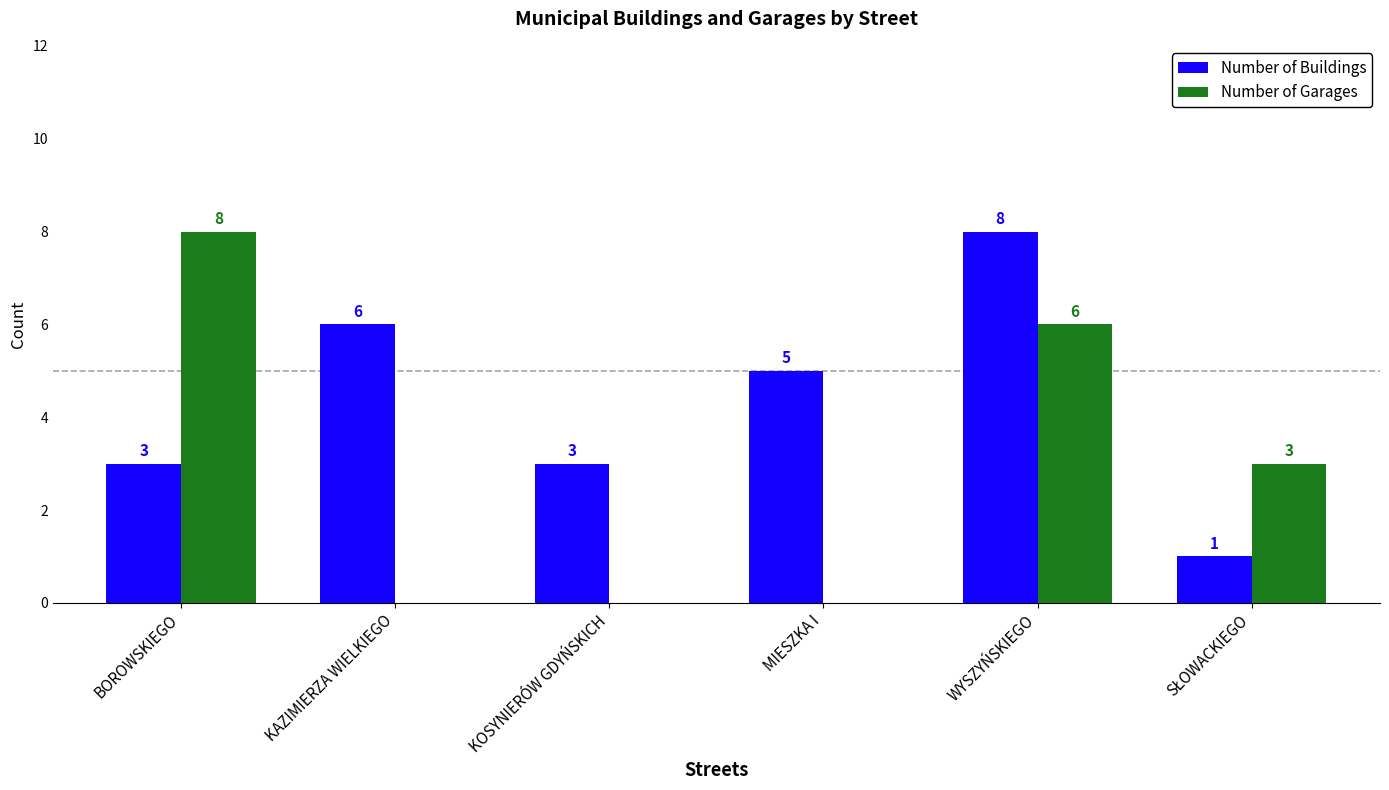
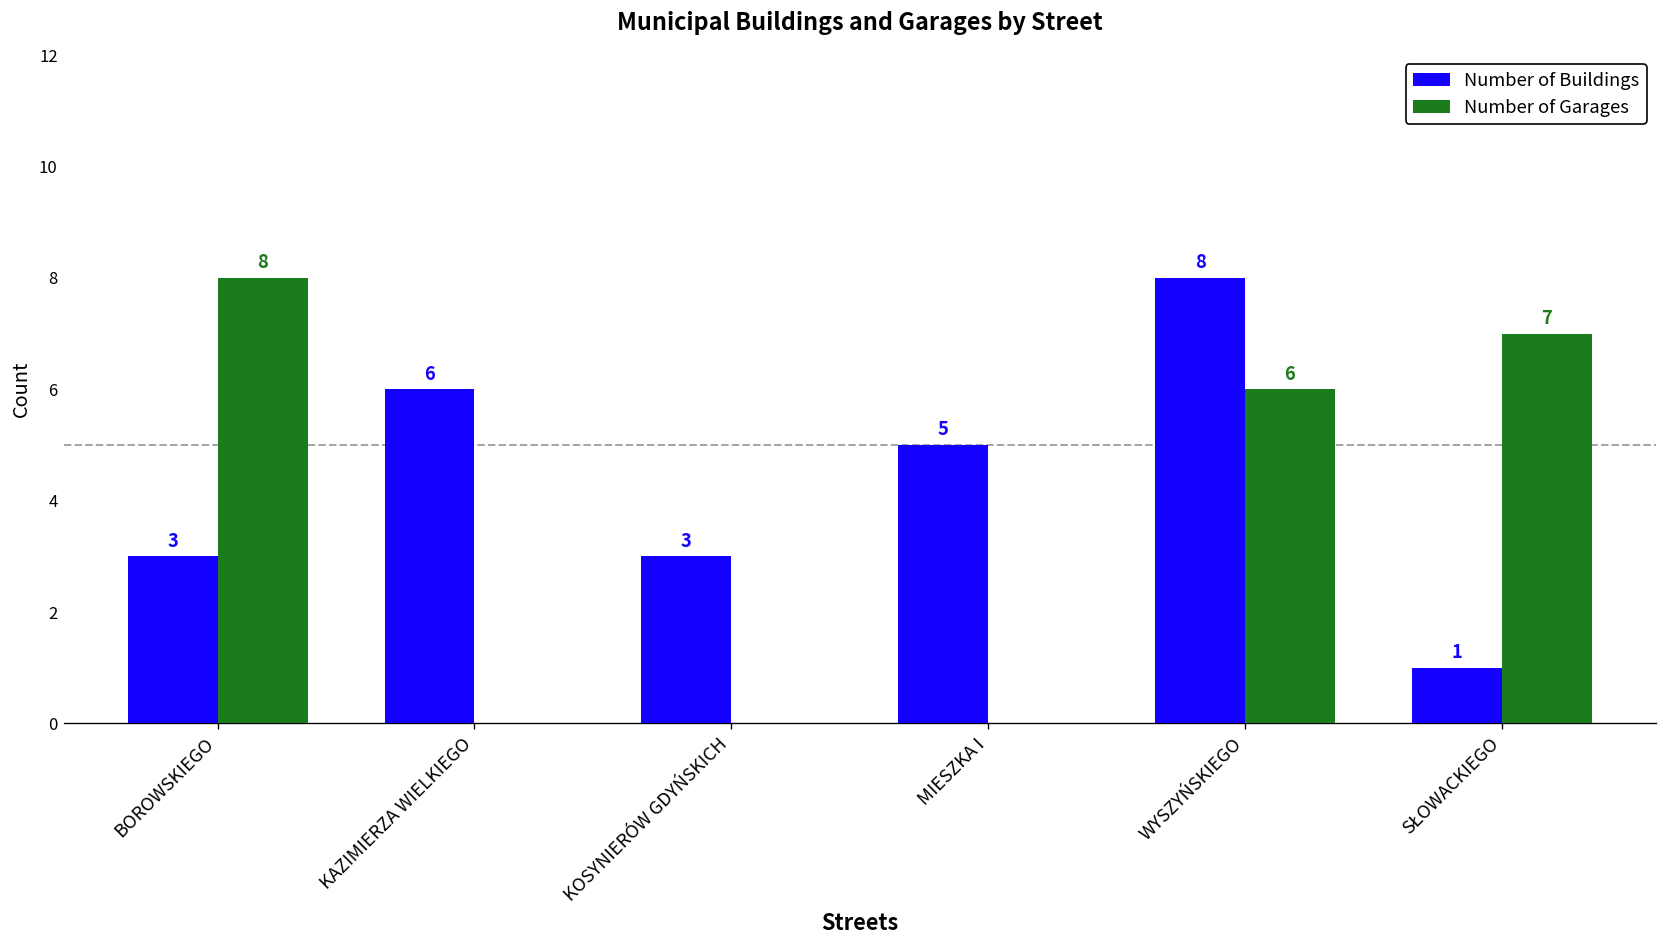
  {
    "Number of Buildings": {
      "BOROWSKIEGO": 3,
      "KAZIMIERZA WIELKIEGO": 6,
      "KOSYNIERÓW GDYŃSKICH": 3,
      "MIESZKA I": 5,
      "WYSZYŃSKIEGO": 8,
      "SŁOWACKIEGO": 1
    },
    "Number of Garages": {
      "BOROWSKIEGO": 8,
      "WYSZYŃSKIEGO": 6,
-     "SŁOWACKIEGO": 3
+     "SŁOWACKIEGO": 7
    }
  }
